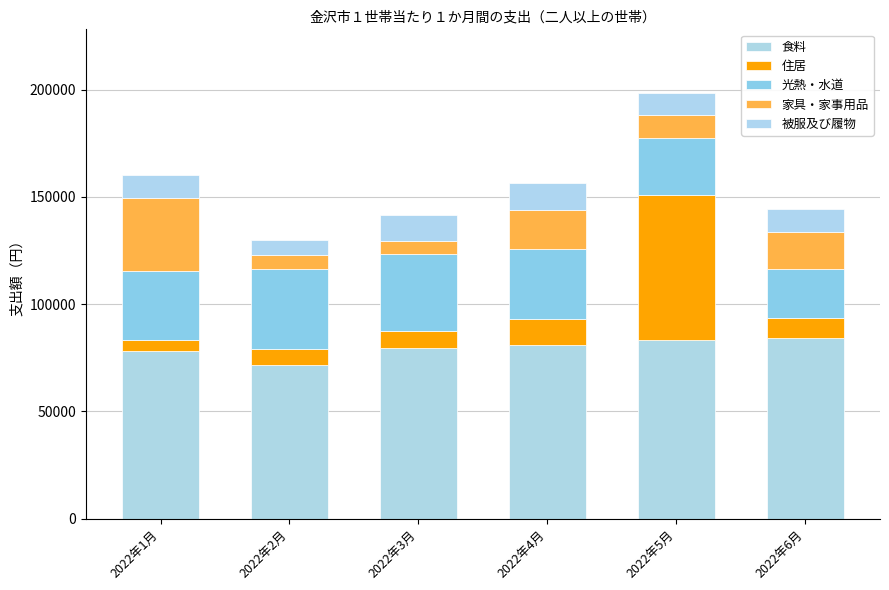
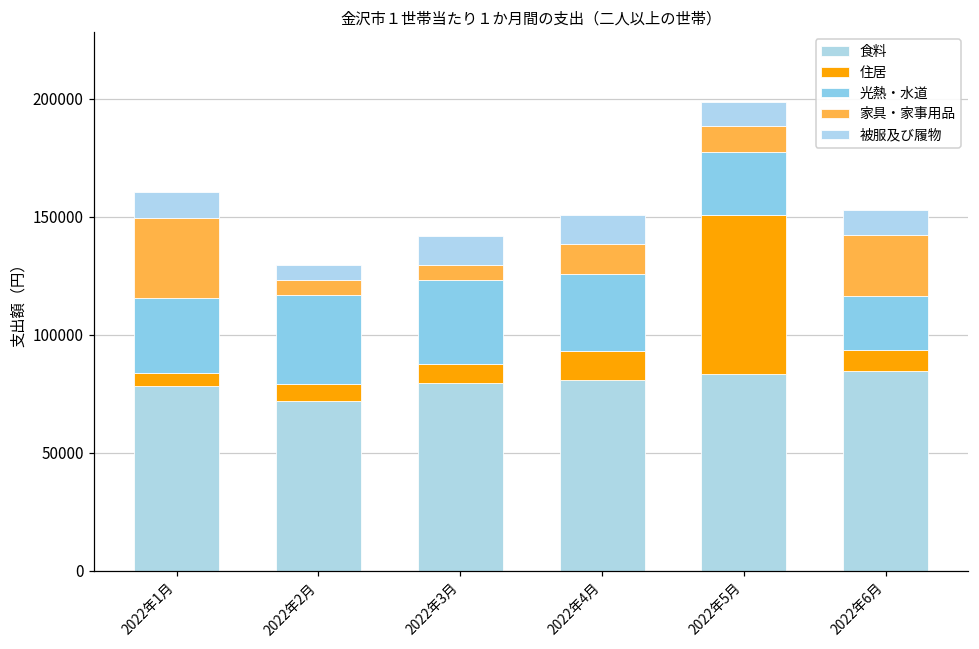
  {
    "住居": {
      "2022年1月": 5000,
      "2022年2月": 7000,
      "2022年3月": 8000,
      "2022年4月": 12000,
      "2022年5月": 68000,
      "2022年6月": 9000
    },
    "家具・家事用品": {
      "2022年1月": 34000,
      "2022年2月": 6000,
      "2022年3月": 6000,
-     "2022年4月": 18000,
+     "2022年4月": 13000,
      "2022年5月": 11000,
-     "2022年6月": 18000
+     "2022年6月": 26000
    }
  }
